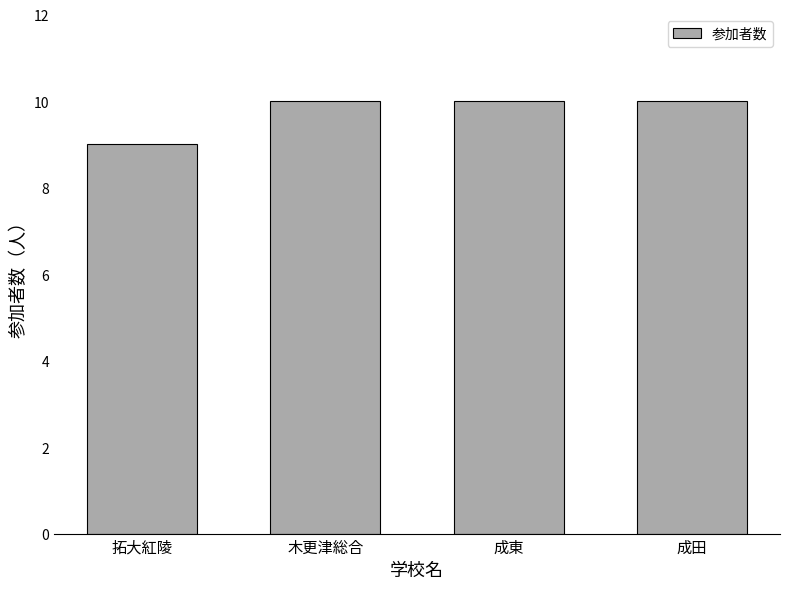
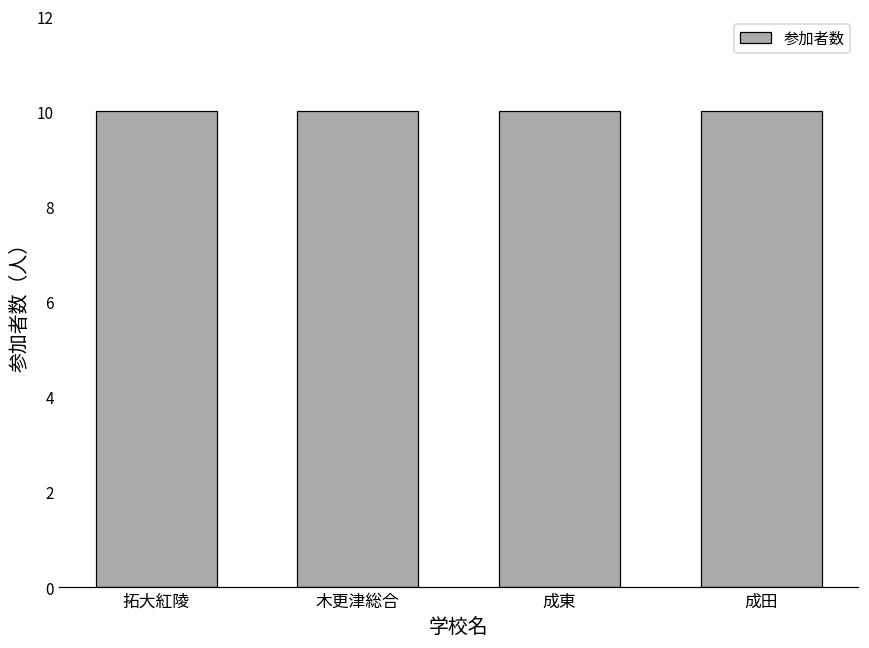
  {
-   "拓大紅陵": 9,
+   "拓大紅陵": 10,
    "木更津総合": 10,
    "成東": 10,
    "成田": 10
  }
